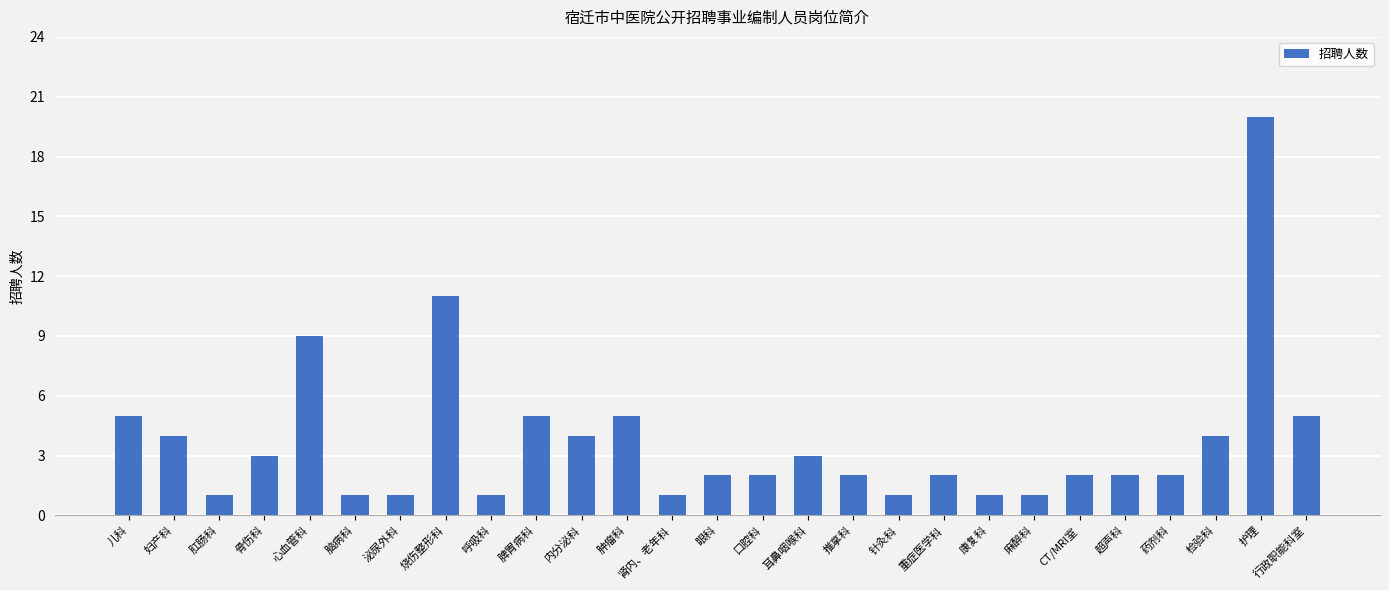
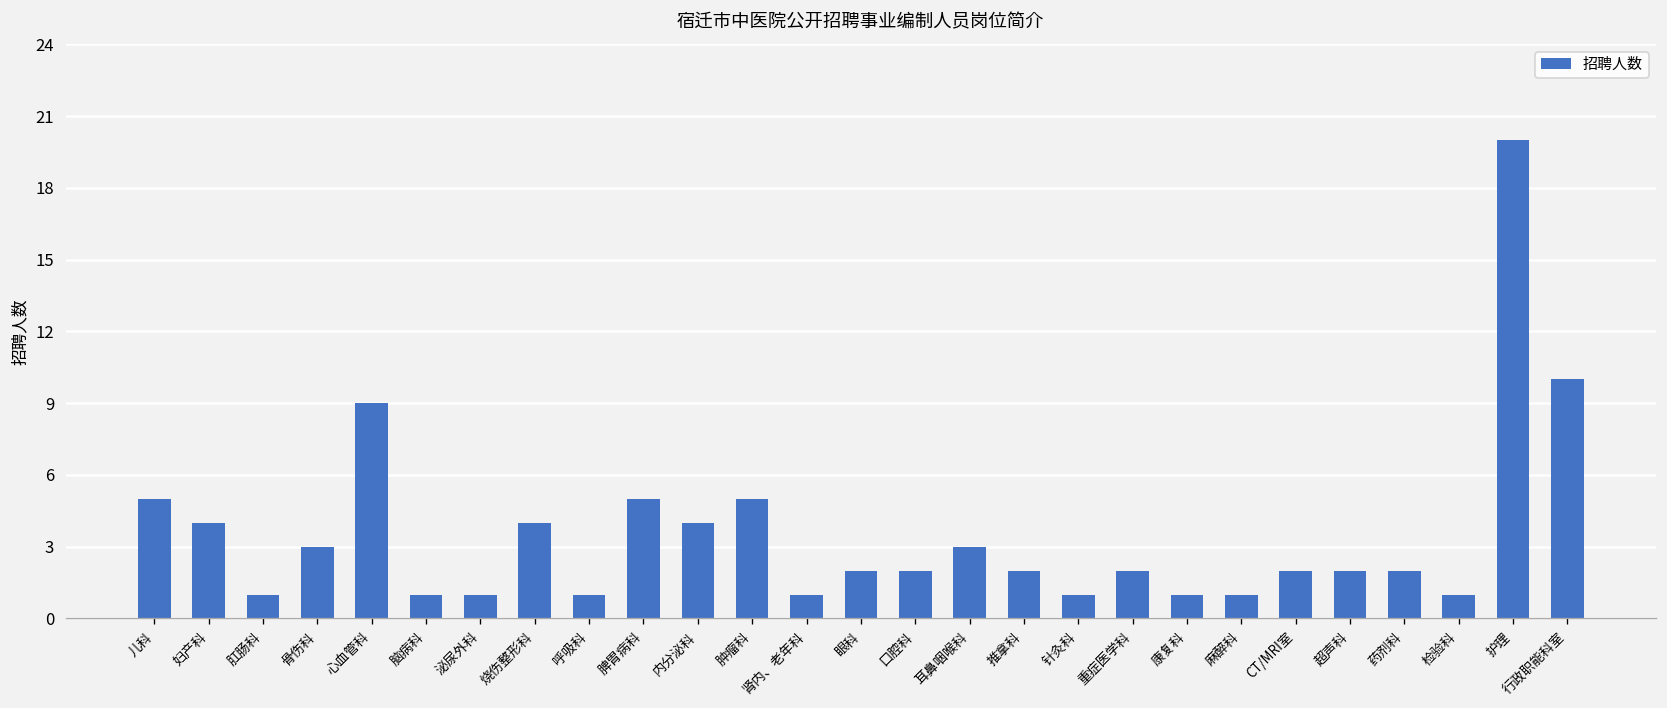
  {
    "儿科": 5,
    "妇产科": 4,
    "肛肠科": 1,
    "骨伤科": 3,
    "心血管科": 9,
    "脑病科": 1,
    "泌尿外科": 1,
-   "烧伤整形科": 11,
+   "烧伤整形科": 4,
    "呼吸科": 1,
    "脾胃病科": 5,
    "内分泌科": 4,
    "肿瘤科": 5,
    "肾内、老年科": 1,
    "眼科": 2,
    "口腔科": 2,
    "耳鼻咽喉科": 3,
    "推拿科": 2,
    "针灸科": 1,
    "重症医学科": 2,
    "康复科": 1,
    "麻醉科": 1,
    "CT/MRI室": 2,
    "超声科": 2,
    "药剂科": 2,
-   "检验科": 4,
+   "检验科": 1,
    "护理": 20,
-   "行政职能科室": 5
+   "行政职能科室": 10
  }
